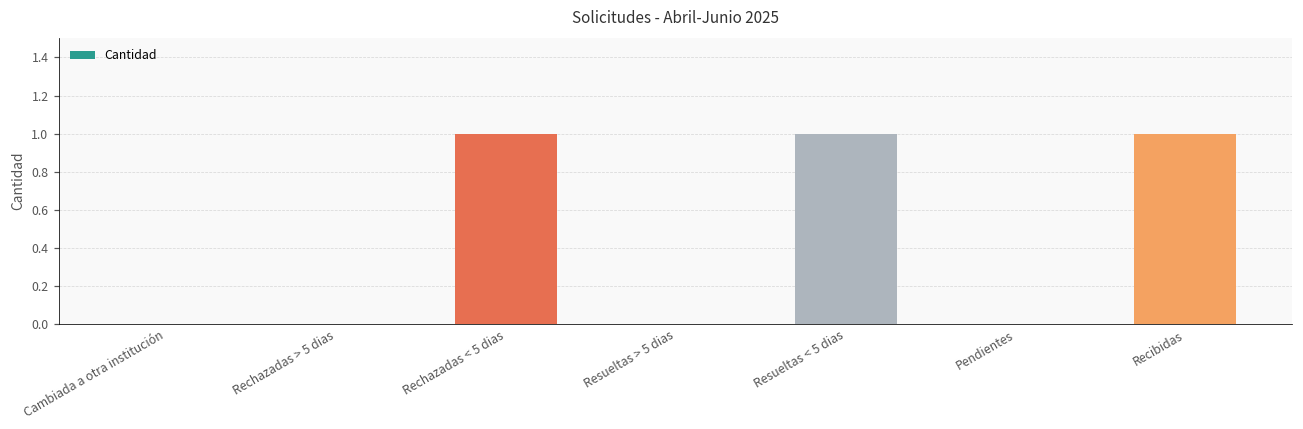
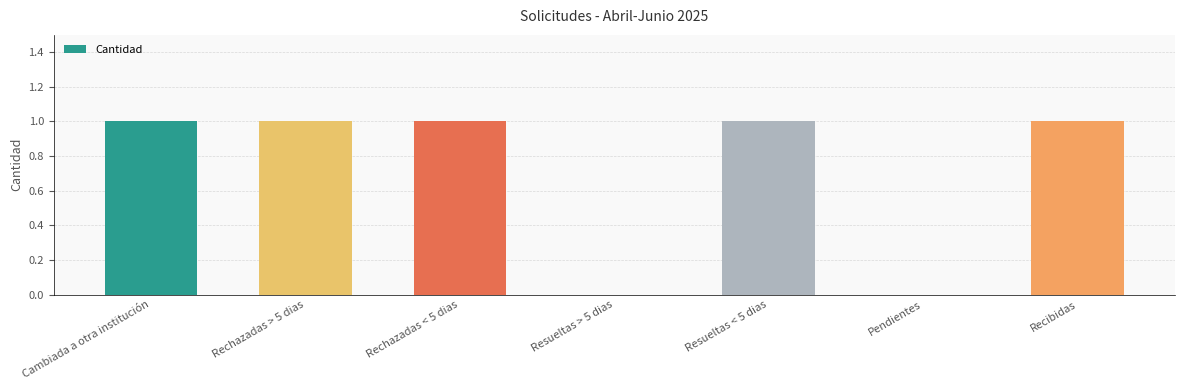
  {
-   "Cambiada a otra institución": 0,
-   "Rechazadas > 5 dias": 0,
+   "Cambiada a otra institución": 1,
+   "Rechazadas > 5 dias": 1,
    "Rechazadas < 5 dias": 1,
    "Resueltas > 5 dias": 0,
    "Resueltas < 5 dias": 1,
    "Pendientes": 0,
    "Recibidas": 1
  }
